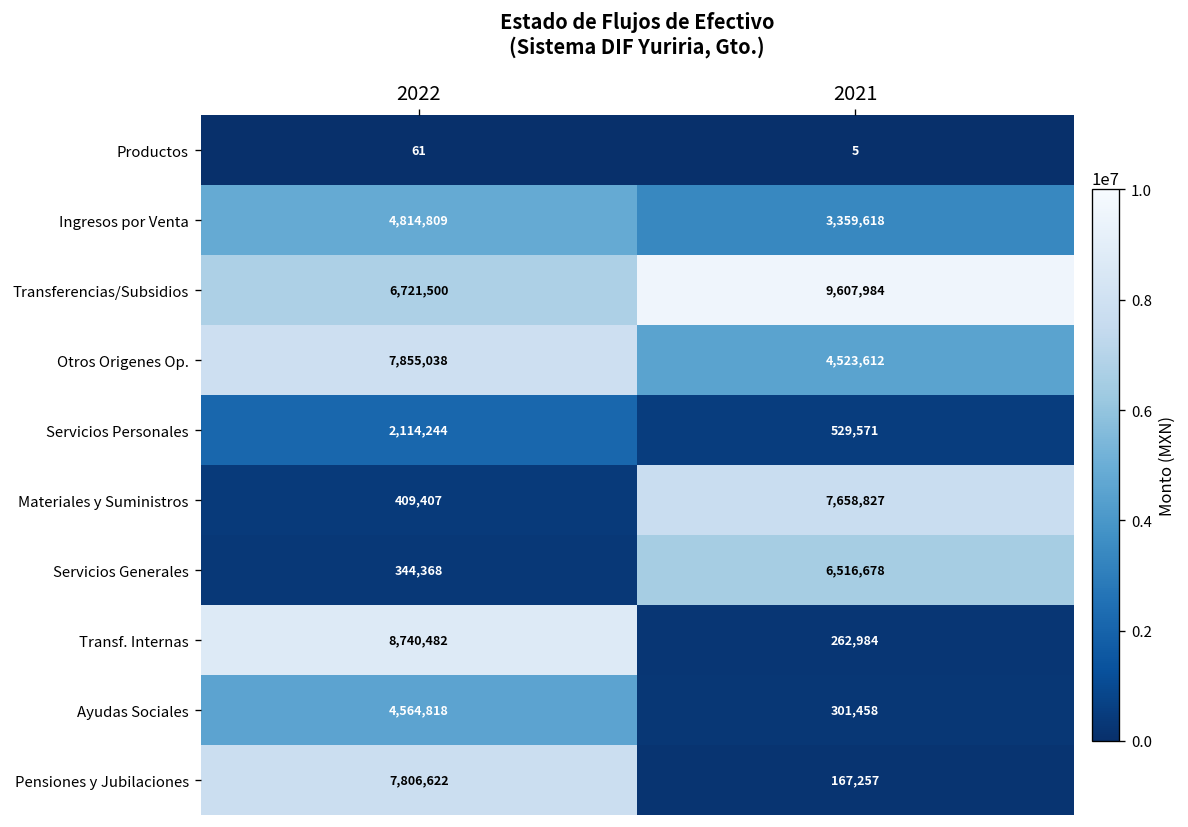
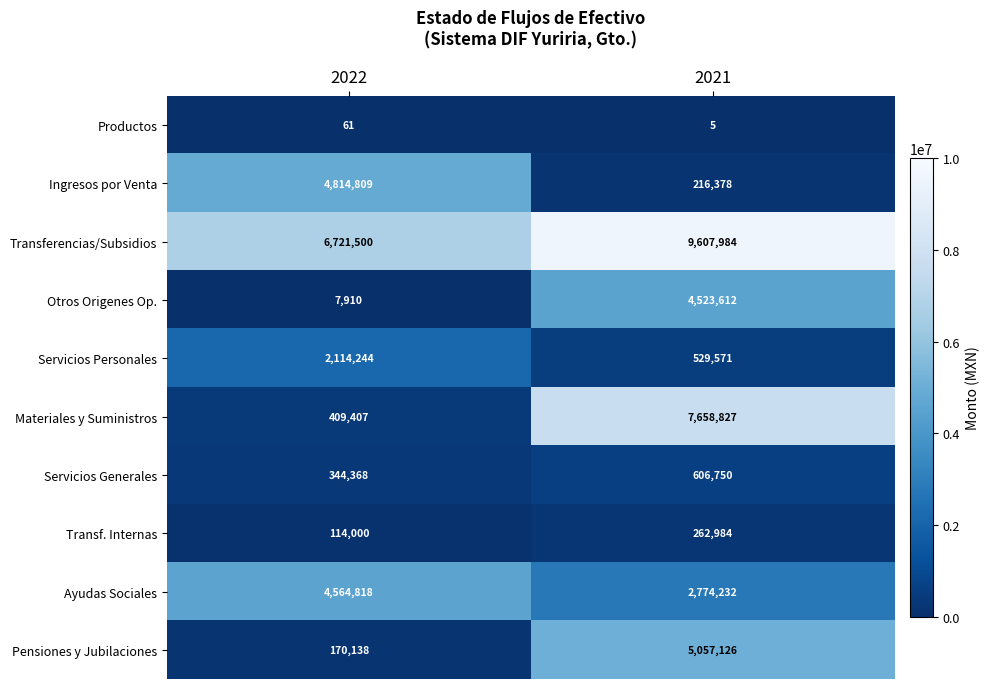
  {
    "Productos": {
      "2022": "61",
      "2021": "5"
    },
    "Ingresos por Venta": {
      "2022": "4,814,809",
-     "2021": "3,359,618"
+     "2021": "216,378"
    },
    "Transferencias/Subsidios": {
      "2022": "6,721,500",
      "2021": "9,607,984"
    },
    "Otros Origenes Op.": {
-     "2022": "7,855,038",
+     "2022": "7,910",
      "2021": "4,523,612"
    },
    "Servicios Personales": {
      "2022": "2,114,244",
      "2021": "529,571"
    },
    "Materiales y Suministros": {
      "2022": "409,407",
      "2021": "7,658,827"
    },
    "Servicios Generales": {
      "2022": "344,368",
-     "2021": "6,516,678"
+     "2021": "606,750"
    },
    "Transf. Internas": {
-     "2022": "8,740,482",
+     "2022": "114,000",
      "2021": "262,984"
    },
    "Ayudas Sociales": {
      "2022": "4,564,818",
-     "2021": "301,458"
+     "2021": "2,774,232"
    },
    "Pensiones y Jubilaciones": {
-     "2022": "7,806,622",
-     "2021": "167,257"
+     "2022": "170,138",
+     "2021": "5,057,126"
    }
  }
